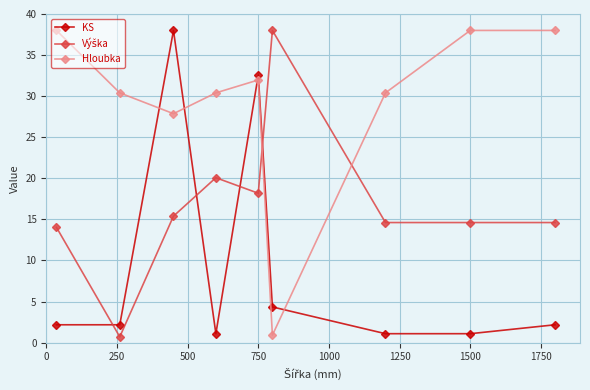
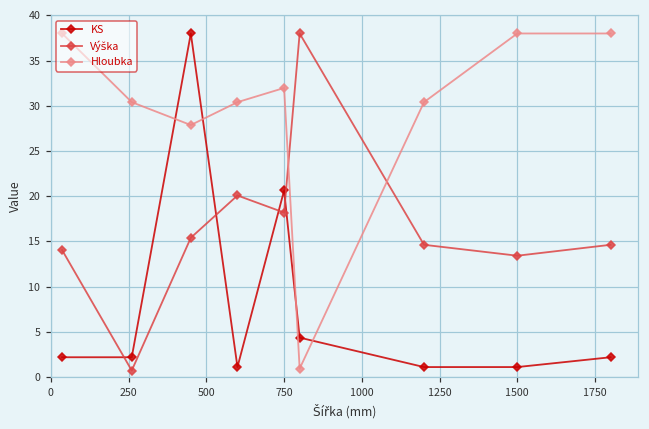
  {
    "KS": {
-     "750": 33,
+     "750": 21,
      "1500": 1
    },
    "Výška": {
      "750": 18,
-     "1500": 15
+     "1500": 13
    },
    "Hloubka": {
      "750": 32,
      "1500": 38
    }
  }
